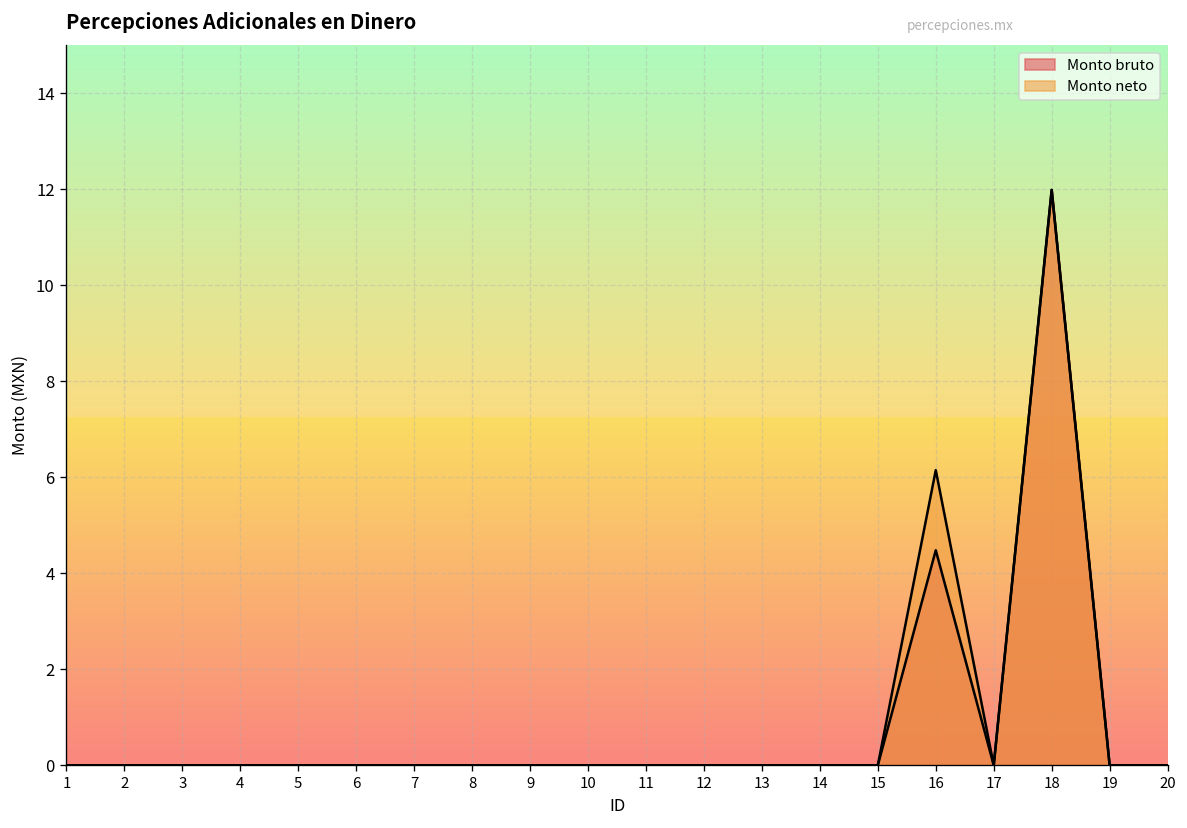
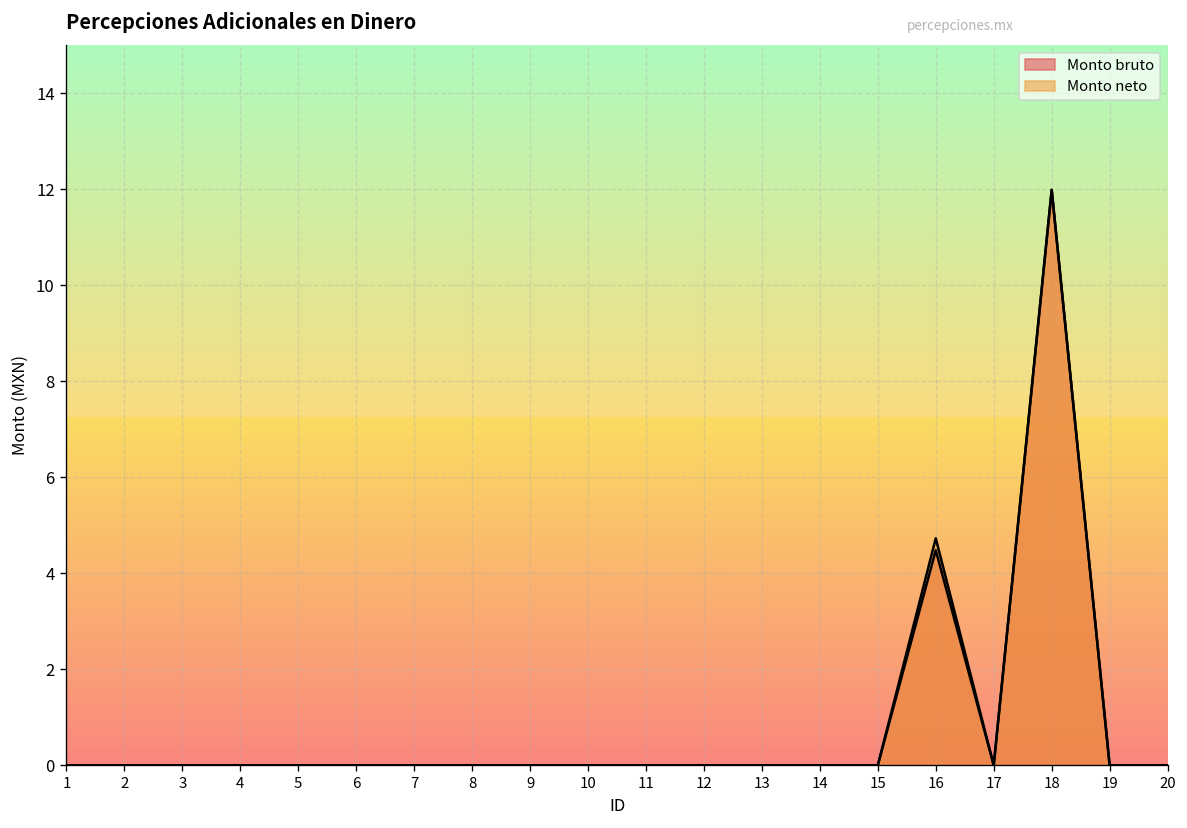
  {
    "Monto bruto": {
      "16": 4.5
    },
    "Monto neto": {
-     "16": 6.2
+     "16": 4.7
    }
  }
